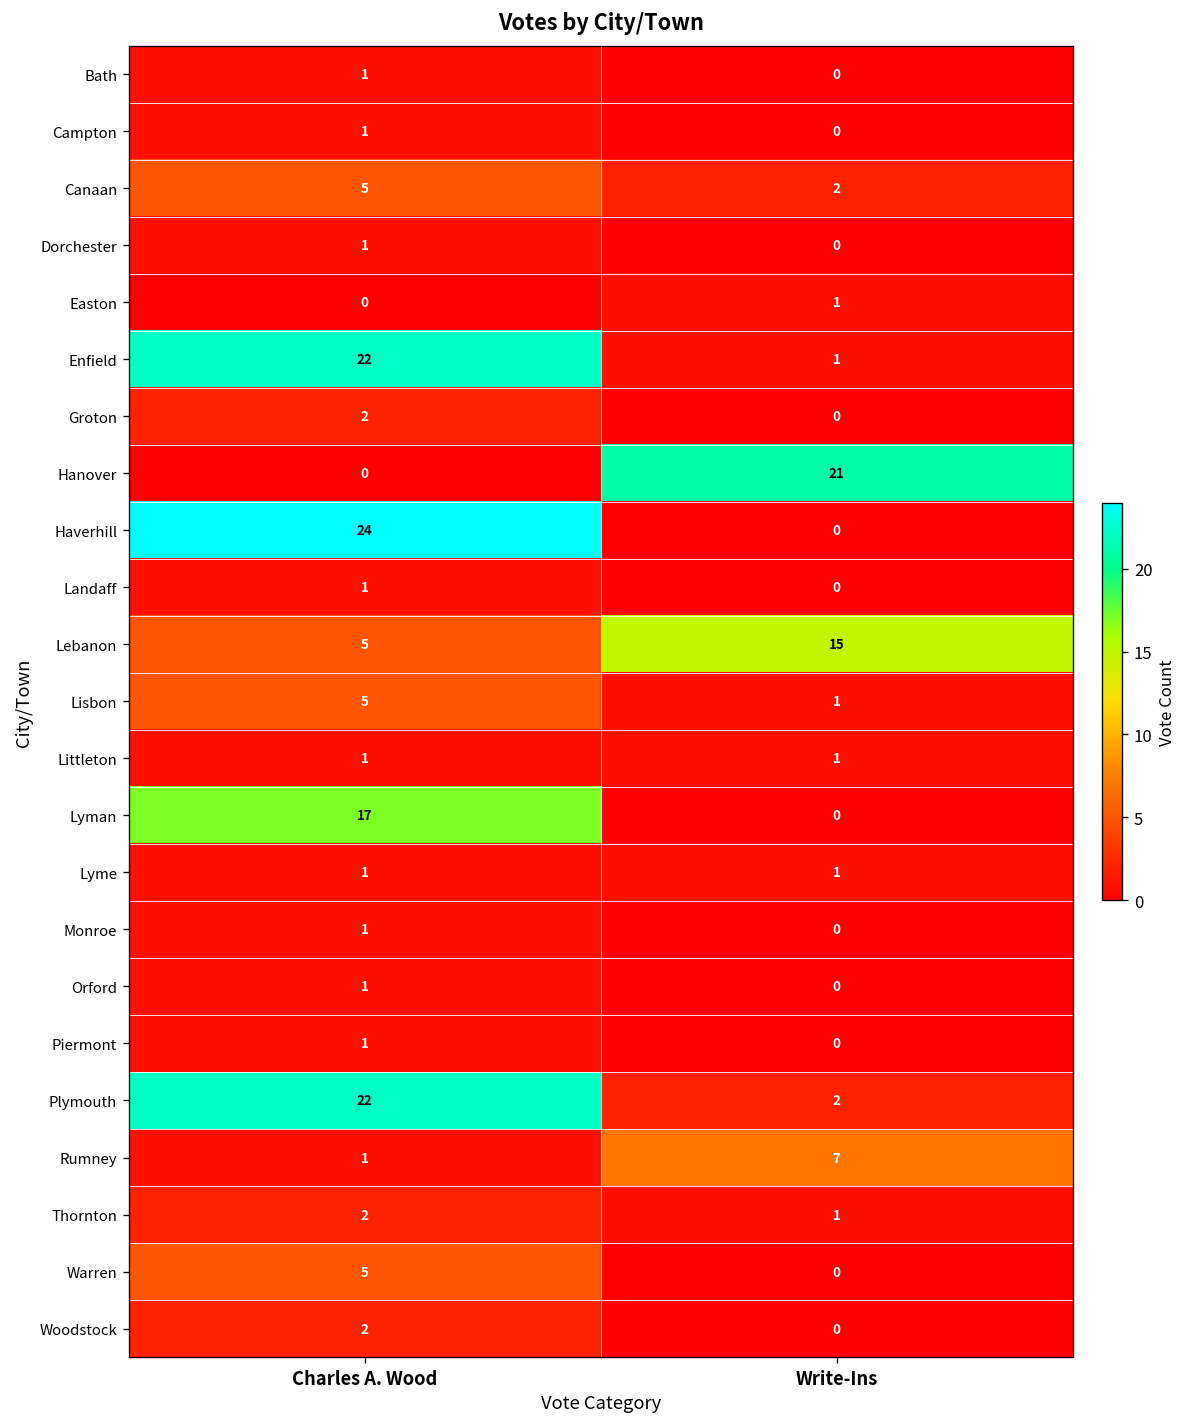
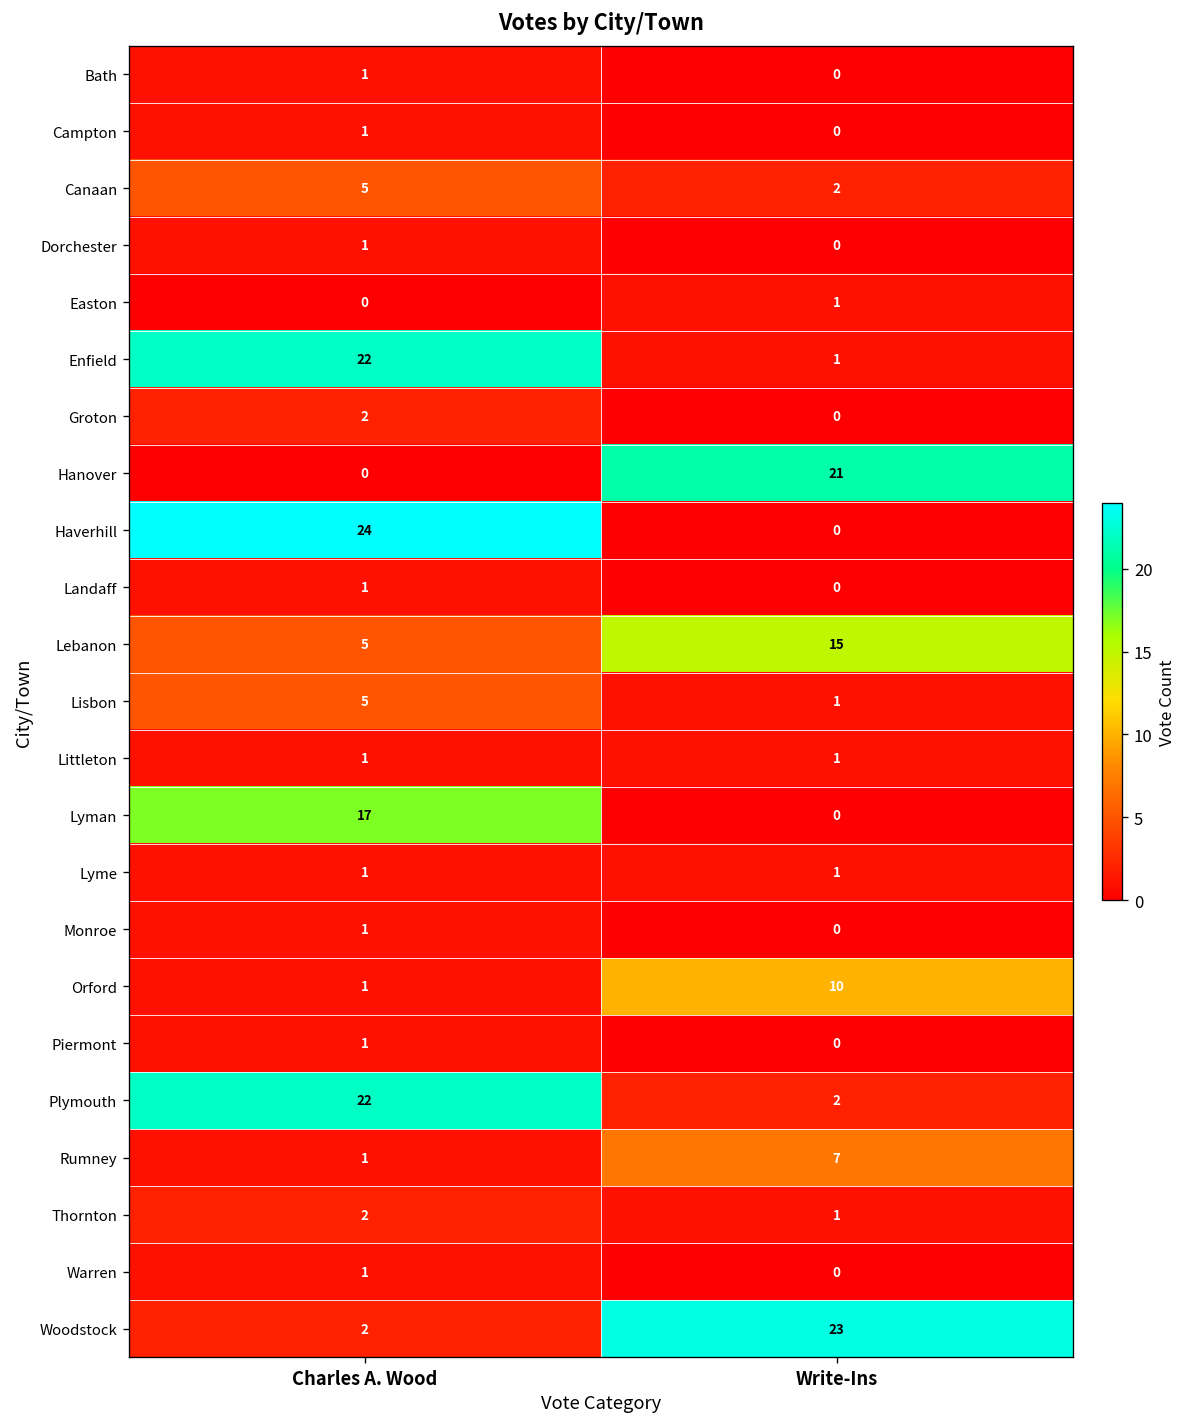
  {
    "Bath": {
      "Charles A. Wood": 1,
      "Write-Ins": 0
    },
    "Campton": {
      "Charles A. Wood": 1,
      "Write-Ins": 0
    },
    "Canaan": {
      "Charles A. Wood": 5,
      "Write-Ins": 2
    },
    "Dorchester": {
      "Charles A. Wood": 1,
      "Write-Ins": 0
    },
    "Easton": {
      "Charles A. Wood": 0,
      "Write-Ins": 1
    },
    "Enfield": {
      "Charles A. Wood": 22,
      "Write-Ins": 1
    },
    "Groton": {
      "Charles A. Wood": 2,
      "Write-Ins": 0
    },
    "Hanover": {
      "Charles A. Wood": 0,
      "Write-Ins": 21
    },
    "Haverhill": {
      "Charles A. Wood": 24,
      "Write-Ins": 0
    },
    "Landaff": {
      "Charles A. Wood": 1,
      "Write-Ins": 0
    },
    "Lebanon": {
      "Charles A. Wood": 5,
      "Write-Ins": 15
    },
    "Lisbon": {
      "Charles A. Wood": 5,
      "Write-Ins": 1
    },
    "Littleton": {
      "Charles A. Wood": 1,
      "Write-Ins": 1
    },
    "Lyman": {
      "Charles A. Wood": 17,
      "Write-Ins": 0
    },
    "Lyme": {
      "Charles A. Wood": 1,
      "Write-Ins": 1
    },
    "Monroe": {
      "Charles A. Wood": 1,
      "Write-Ins": 0
    },
    "Orford": {
      "Charles A. Wood": 1,
-     "Write-Ins": 0
+     "Write-Ins": 10
    },
    "Piermont": {
      "Charles A. Wood": 1,
      "Write-Ins": 0
    },
    "Plymouth": {
      "Charles A. Wood": 22,
      "Write-Ins": 2
    },
    "Rumney": {
      "Charles A. Wood": 1,
      "Write-Ins": 7
    },
    "Thornton": {
      "Charles A. Wood": 2,
      "Write-Ins": 1
    },
    "Warren": {
-     "Charles A. Wood": 5,
+     "Charles A. Wood": 1,
      "Write-Ins": 0
    },
    "Woodstock": {
      "Charles A. Wood": 2,
-     "Write-Ins": 0
+     "Write-Ins": 23
    }
  }
